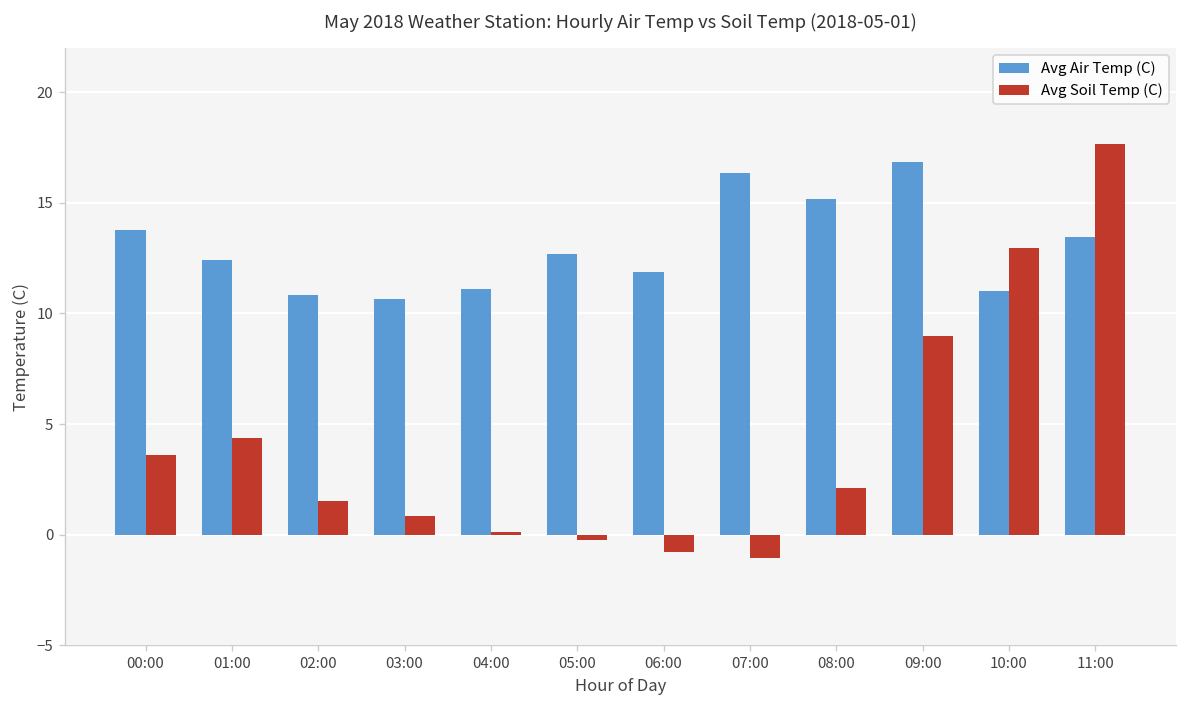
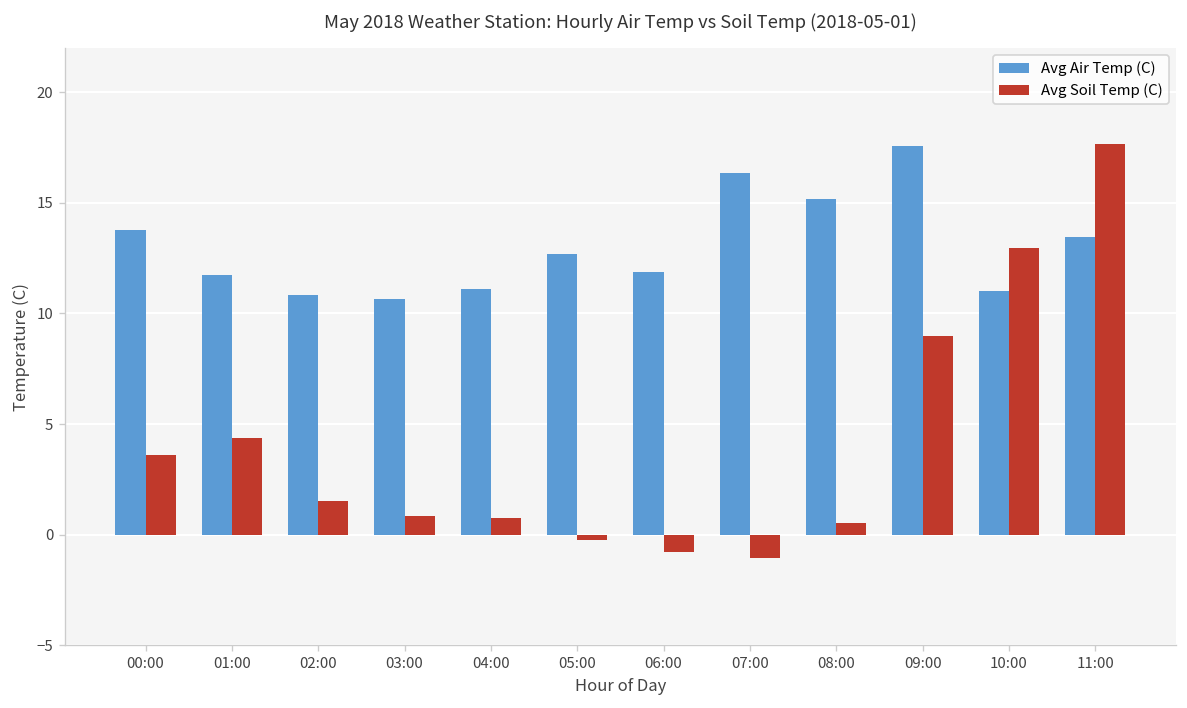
  {
    "Avg Air Temp (C)": {
      "00:00": 13.8,
-     "01:00": 12.4,
+     "01:00": 11.7,
      "02:00": 10.8,
      "03:00": 10.7,
      "04:00": 11.1,
      "05:00": 12.7,
      "06:00": 11.9,
      "07:00": 16.4,
      "08:00": 15.2,
-     "09:00": 16.8,
+     "09:00": 17.6,
      "10:00": 11.0,
      "11:00": 13.5
    },
    "Avg Soil Temp (C)": {
      "00:00": 3.6,
      "01:00": 4.4,
      "02:00": 1.5,
      "03:00": 0.8,
-     "04:00": 0.1,
+     "04:00": 0.8,
      "05:00": -0.2,
      "06:00": -0.8,
      "07:00": -1.1,
-     "08:00": 2.1,
+     "08:00": 0.5,
      "09:00": 9.0,
      "10:00": 13.0,
      "11:00": 17.7
    }
  }
